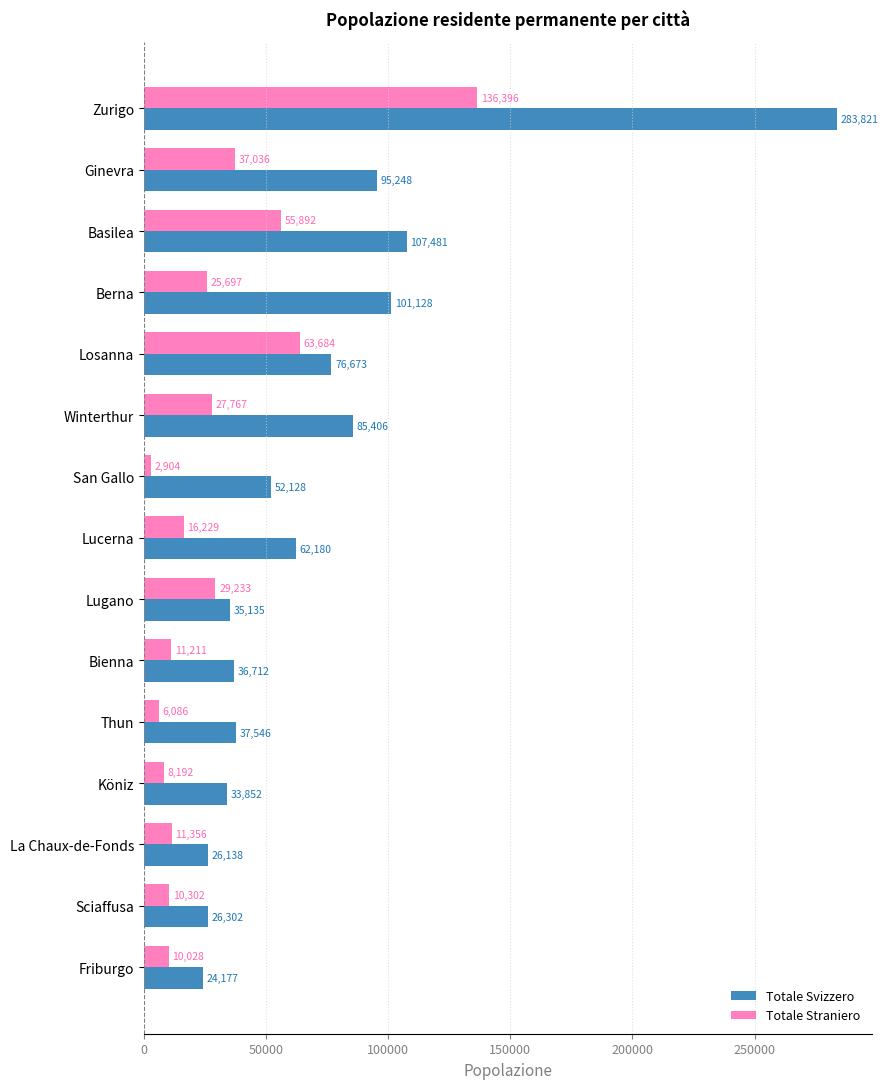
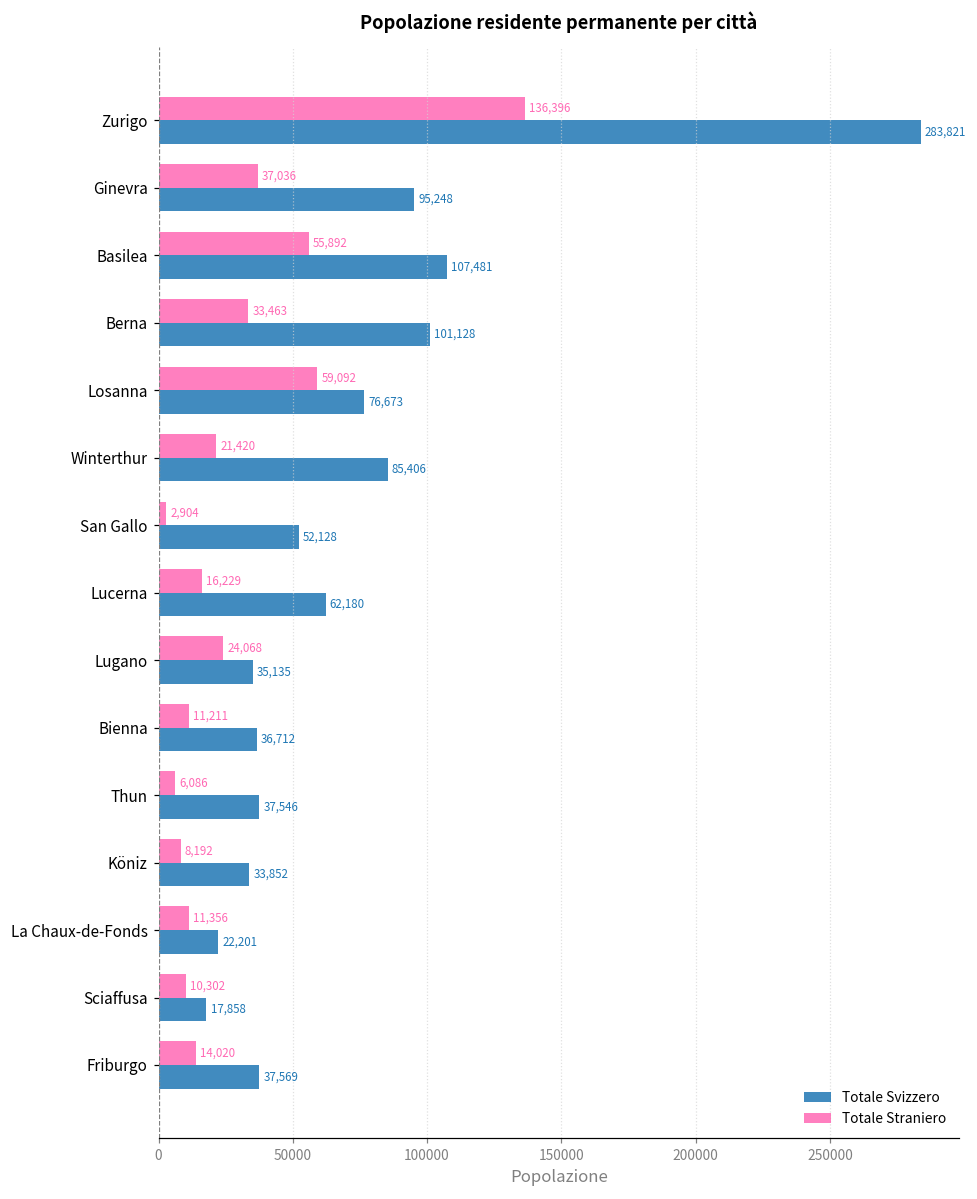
  {
    "Totale Svizzero": {
      "Zurigo": "283,821",
      "Ginevra": "95,248",
      "Basilea": "107,481",
      "Berna": "101,128",
      "Losanna": "76,673",
      "Winterthur": "85,406",
      "San Gallo": "52,128",
      "Lucerna": "62,180",
      "Lugano": "35,135",
      "Bienna": "36,712",
      "Thun": "37,546",
      "Köniz": "33,852",
-     "La Chaux-de-Fonds": "26,138",
-     "Sciaffusa": "26,302",
-     "Friburgo": "24,177"
+     "La Chaux-de-Fonds": "22,201",
+     "Sciaffusa": "17,858",
+     "Friburgo": "37,569"
    },
    "Totale Straniero": {
      "Zurigo": "136,396",
      "Ginevra": "37,036",
      "Basilea": "55,892",
-     "Berna": "25,697",
-     "Losanna": "63,684",
-     "Winterthur": "27,767",
+     "Berna": "33,463",
+     "Losanna": "59,092",
+     "Winterthur": "21,420",
      "San Gallo": "2,904",
      "Lucerna": "16,229",
-     "Lugano": "29,233",
+     "Lugano": "24,068",
      "Bienna": "11,211",
      "Thun": "6,086",
      "Köniz": "8,192",
      "La Chaux-de-Fonds": "11,356",
      "Sciaffusa": "10,302",
-     "Friburgo": "10,028"
+     "Friburgo": "14,020"
    }
  }
